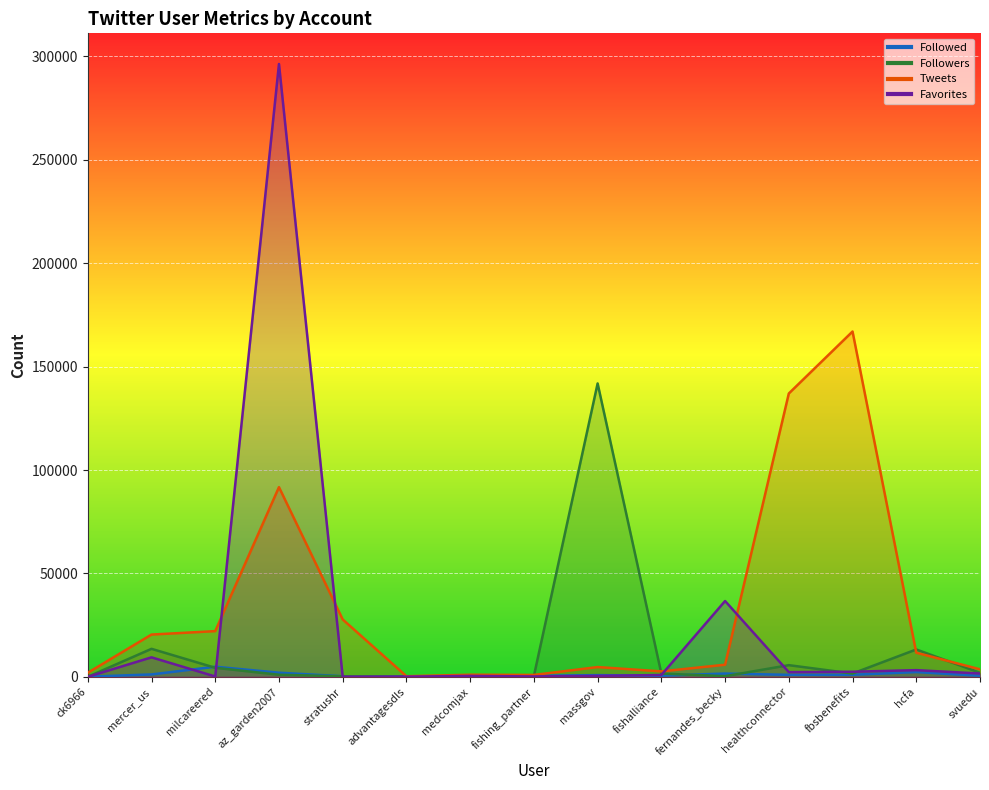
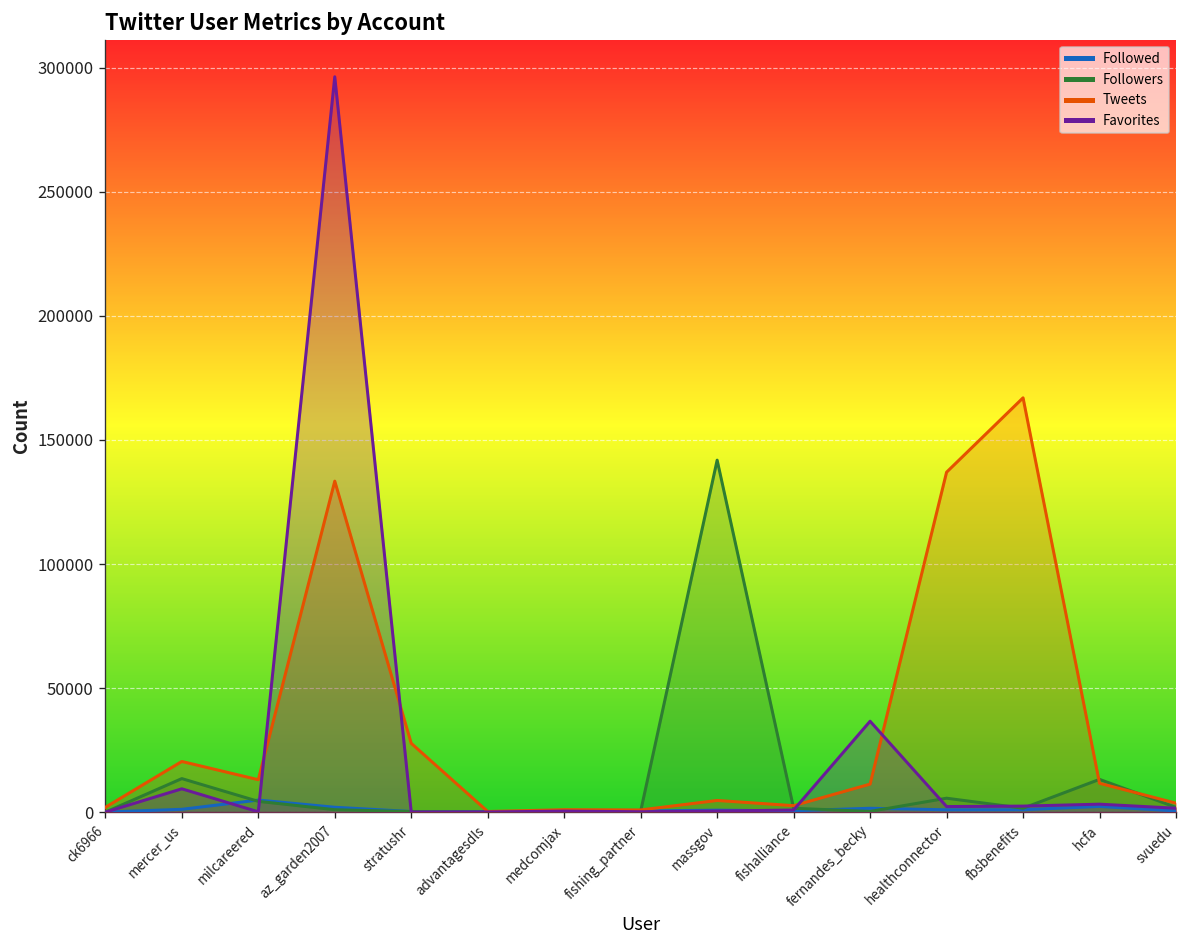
  {
    "Tweets": {
      "ck6966": 2000,
      "mercer_us": 20000,
-     "milcareered": 22000,
-     "az_garden2007": 92000,
+     "milcareered": 13000,
+     "az_garden2007": 133000,
      "stratushr": 28000,
      "massgov": 5000,
-     "fernandes_becky": 6000,
+     "fernandes_becky": 11000,
      "healthconnector": 137000,
      "fbsbenefits": 167000,
      "hcfa": 12000,
      "svuedu": 4000
    }
  }
